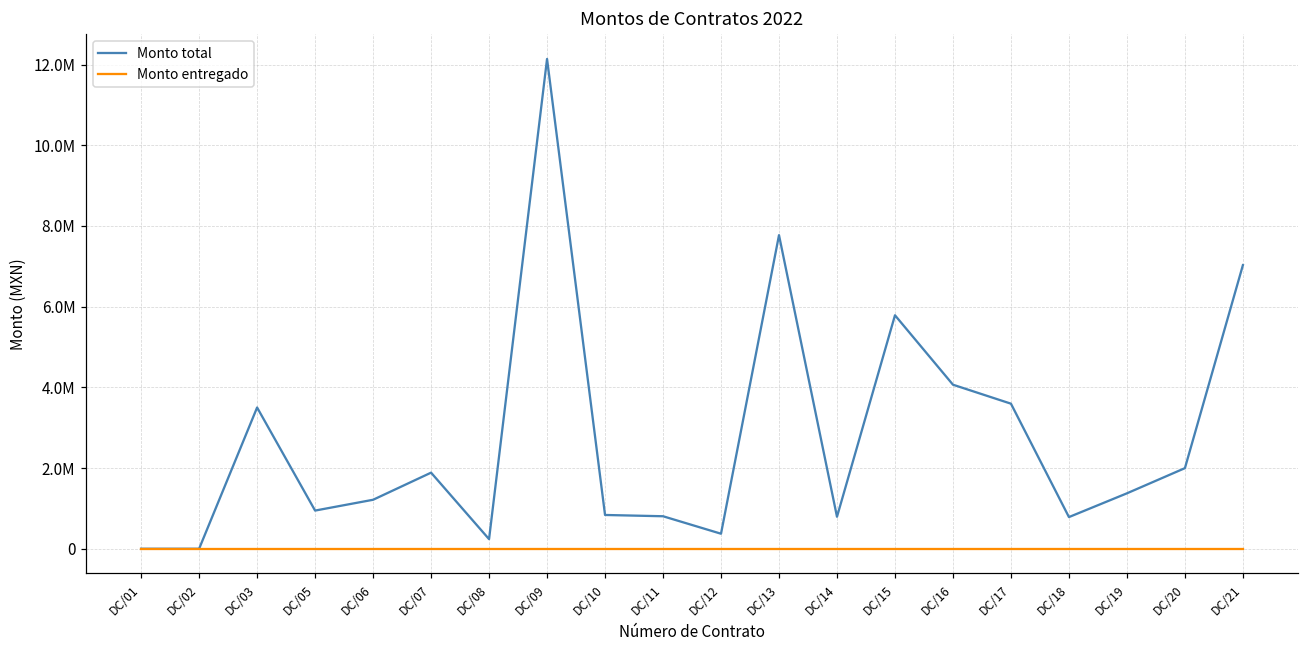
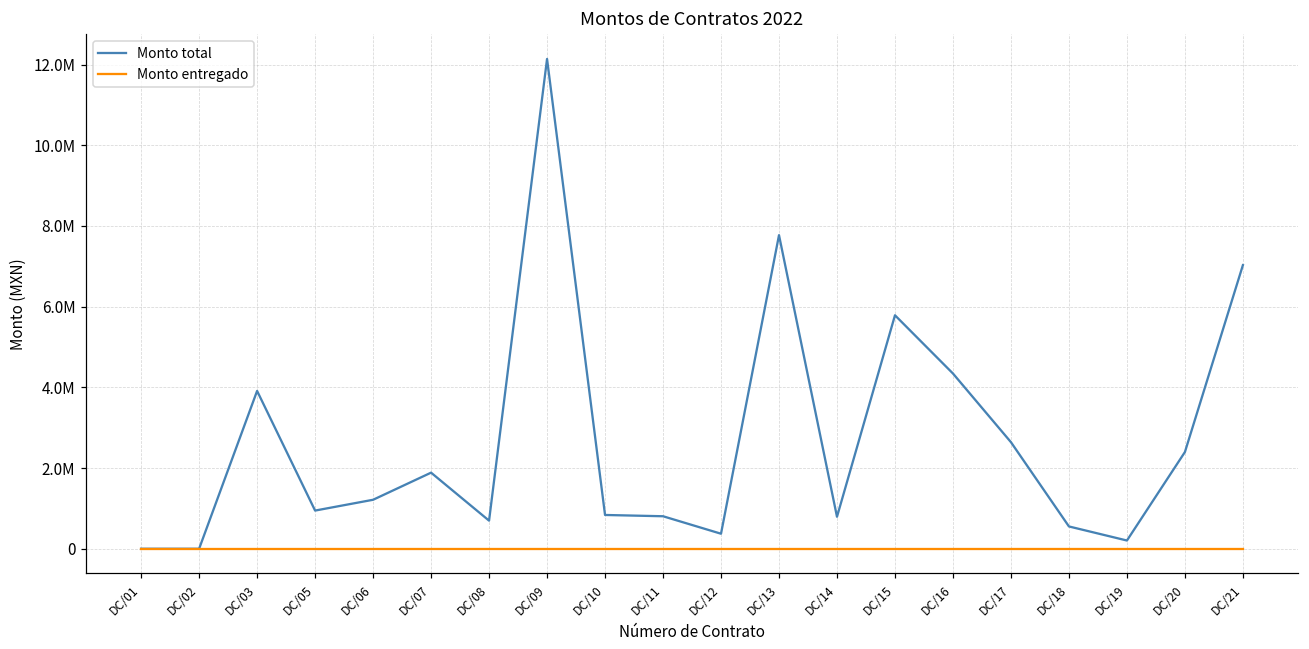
  {
    "Monto total": {
-     "DC/03": 3500000,
+     "DC/03": 3900000,
      "DC/05": 900000,
      "DC/06": 1200000,
      "DC/07": 1900000,
-     "DC/08": 200000,
+     "DC/08": 700000,
      "DC/09": 12100000,
      "DC/10": 800000,
      "DC/11": 800000,
      "DC/12": 400000,
      "DC/13": 7800000,
      "DC/14": 800000,
      "DC/15": 5800000,
-     "DC/16": 4100000,
-     "DC/17": 3600000,
-     "DC/18": 800000,
-     "DC/19": 1400000,
-     "DC/20": 2000000,
+     "DC/16": 4300000,
+     "DC/17": 2600000,
+     "DC/18": 600000,
+     "DC/19": 200000,
+     "DC/20": 2400000,
      "DC/21": 7000000
    },
    "Monto entregado": {
      "DC/03": 0,
      "DC/05": 0,
      "DC/06": 0,
      "DC/07": 0,
      "DC/08": 0,
      "DC/09": 0,
      "DC/10": 0,
      "DC/11": 0,
      "DC/12": 0,
      "DC/13": 0,
      "DC/14": 0,
      "DC/15": 0,
      "DC/16": 0,
      "DC/17": 0,
      "DC/18": 0,
      "DC/19": 0,
      "DC/20": 0,
      "DC/21": 0
    }
  }
